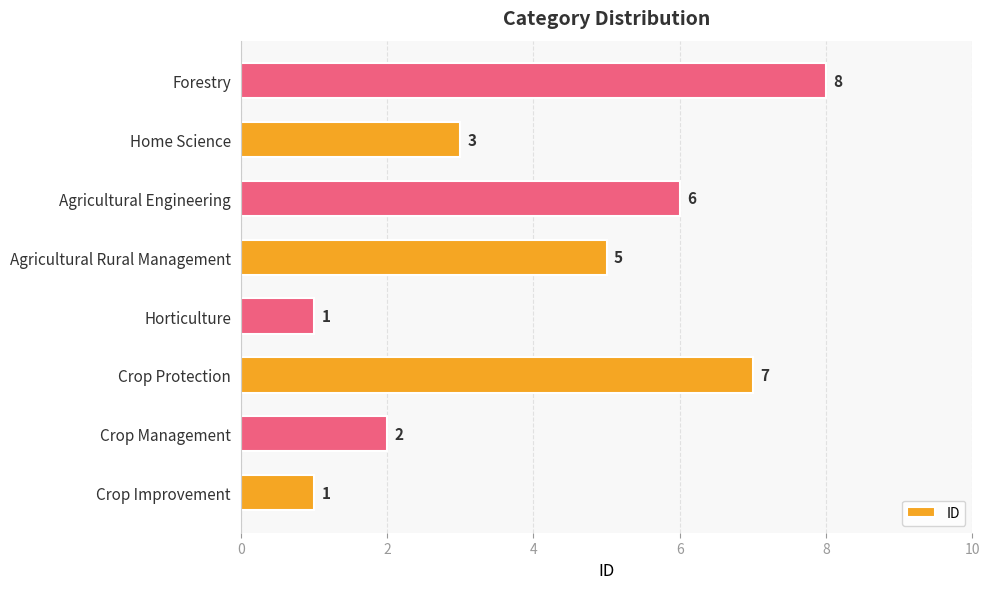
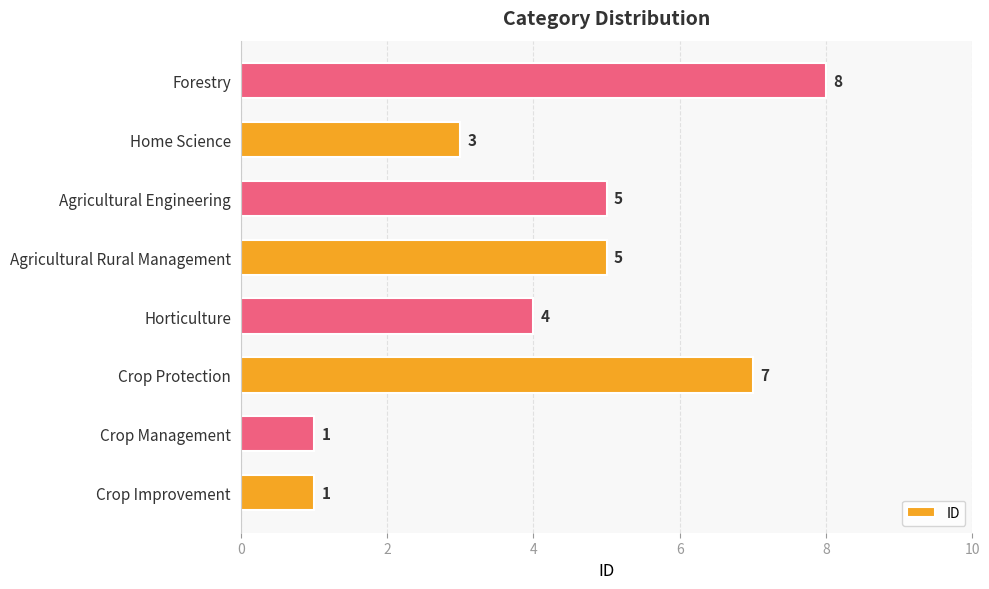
  {
    "Forestry": 8,
    "Home Science": 3,
-   "Agricultural Engineering": 6,
+   "Agricultural Engineering": 5,
    "Agricultural Rural Management": 5,
-   "Horticulture": 1,
+   "Horticulture": 4,
    "Crop Protection": 7,
-   "Crop Management": 2,
+   "Crop Management": 1,
    "Crop Improvement": 1
  }
